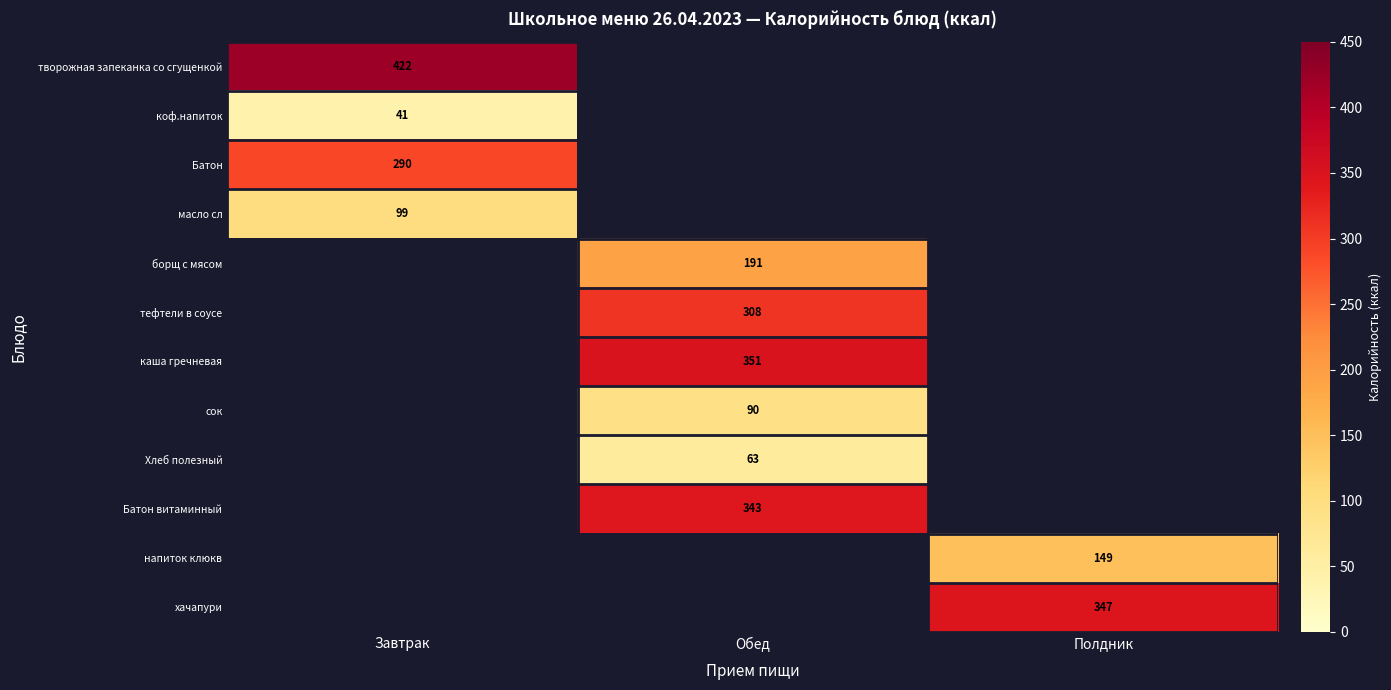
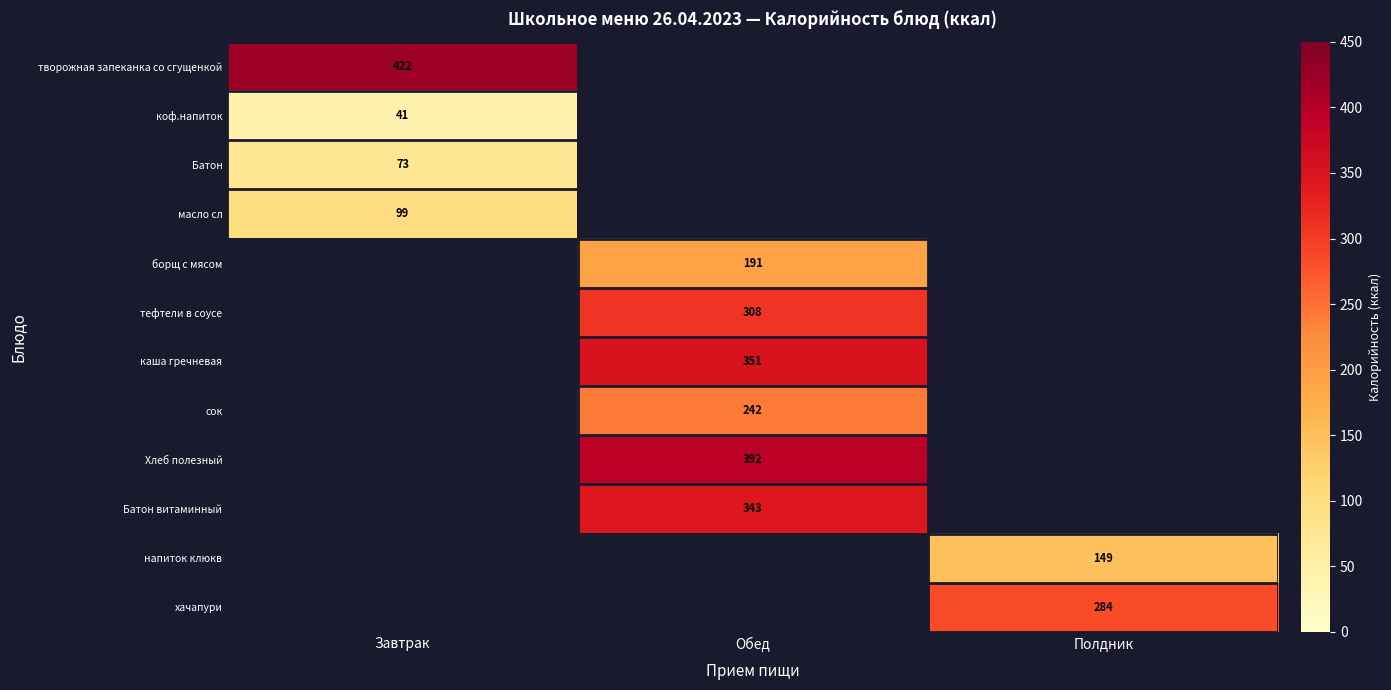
  {
    "творожная запеканка со сгущенкой": {
      "Завтрак": 422
    },
    "коф.напиток": {
      "Завтрак": 41
    },
    "Батон": {
-     "Завтрак": 290
+     "Завтрак": 73
    },
    "масло сл": {
      "Завтрак": 99
    },
    "борщ с мясом": {
      "Обед": 191
    },
    "тефтели в соусе": {
      "Обед": 308
    },
    "каша гречневая": {
      "Обед": 351
    },
    "сок": {
-     "Обед": 90
+     "Обед": 242
    },
    "Хлеб полезный": {
-     "Обед": 63
+     "Обед": 392
    },
    "Батон витаминный": {
      "Обед": 343
    },
    "напиток клюкв": {
      "Полдник": 149
    },
    "хачапури": {
-     "Полдник": 347
+     "Полдник": 284
    }
  }
